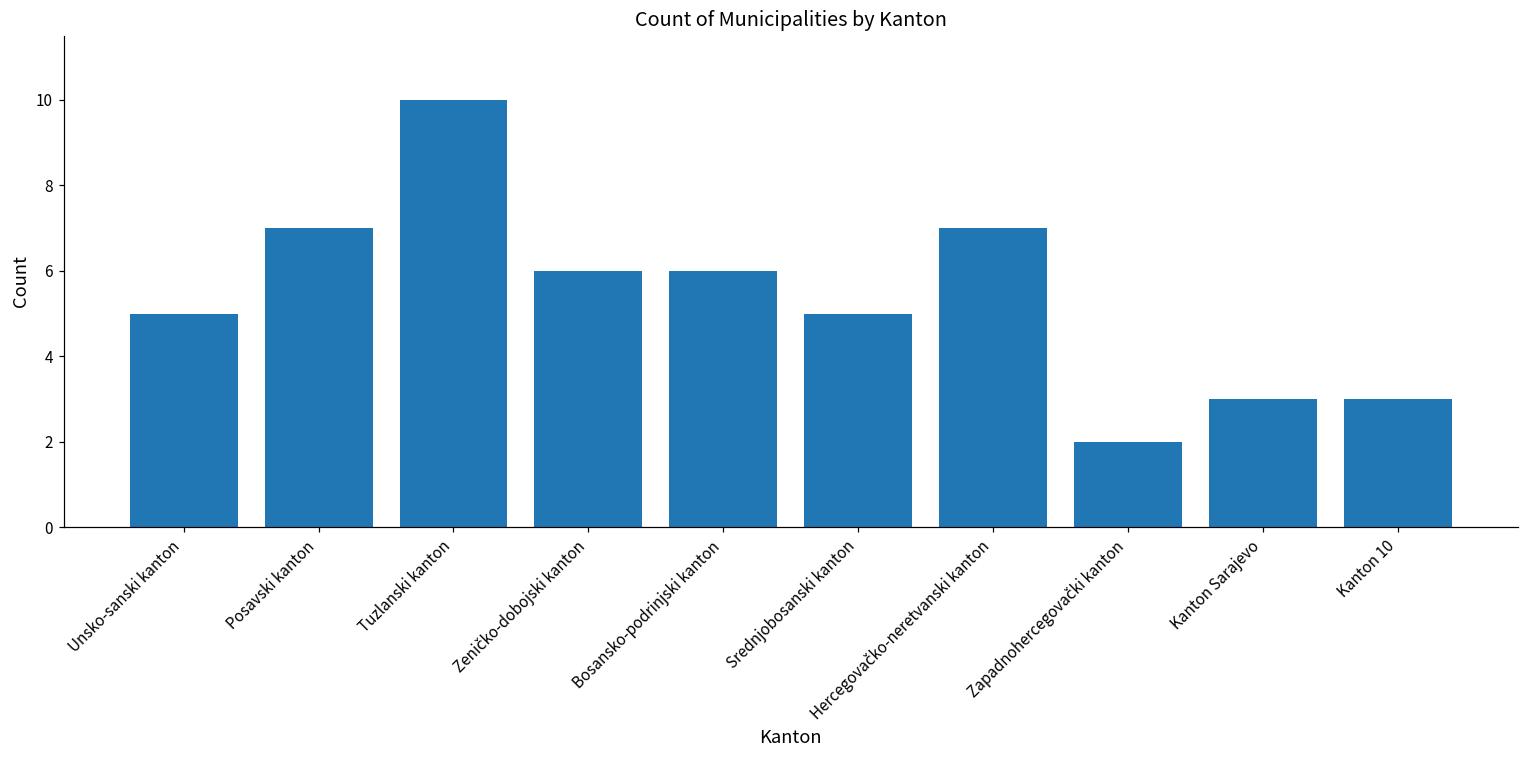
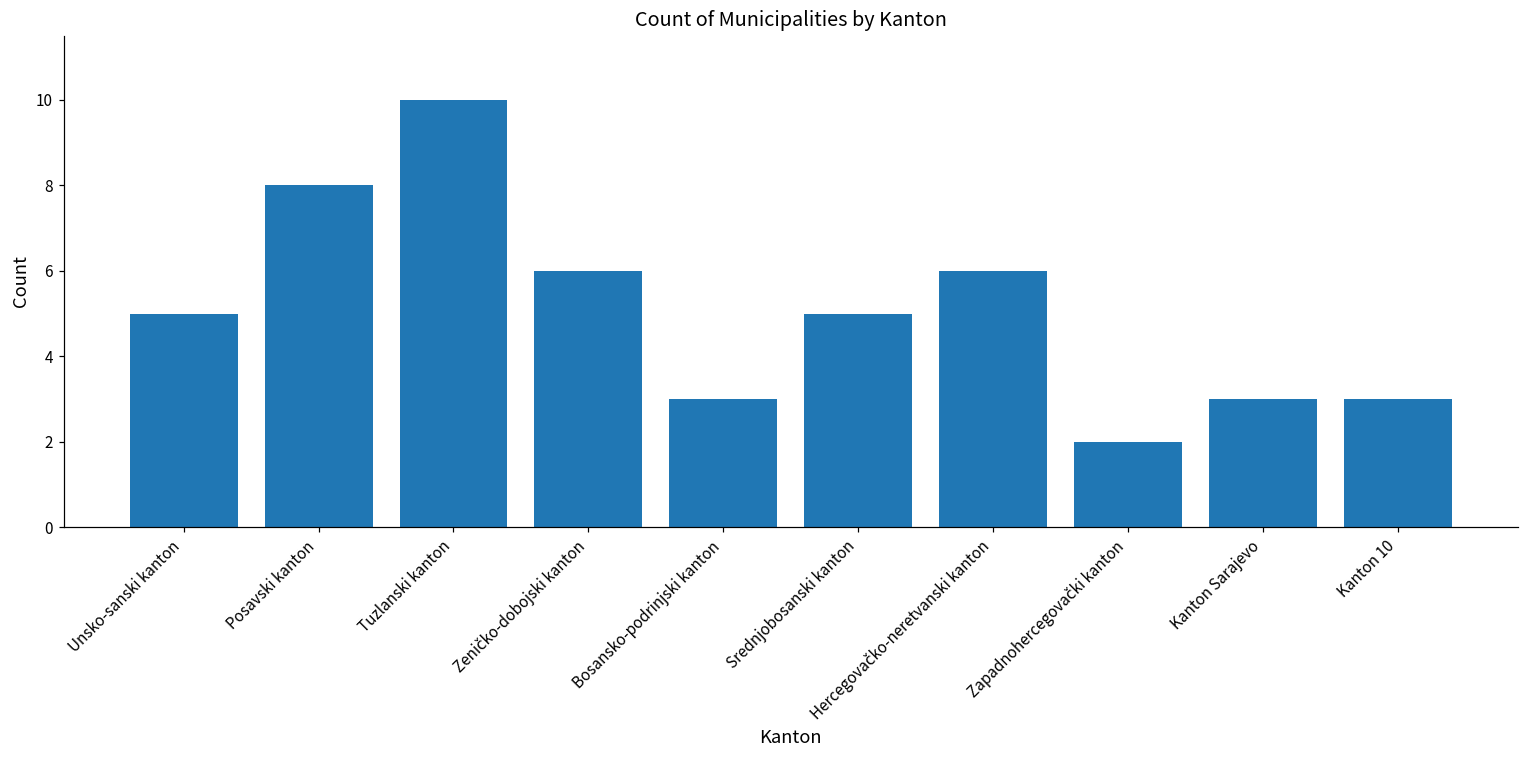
  {
    "Unsko-sanski kanton": 5,
-   "Posavski kanton": 7,
+   "Posavski kanton": 8,
    "Tuzlanski kanton": 10,
    "Zeničko-dobojski kanton": 6,
-   "Bosansko-podrinjski kanton": 6,
+   "Bosansko-podrinjski kanton": 3,
    "Srednjobosanski kanton": 5,
-   "Hercegovačko-neretvanski kanton": 7,
+   "Hercegovačko-neretvanski kanton": 6,
    "Zapadnohercegovački kanton": 2,
    "Kanton Sarajevo": 3,
    "Kanton 10": 3
  }
